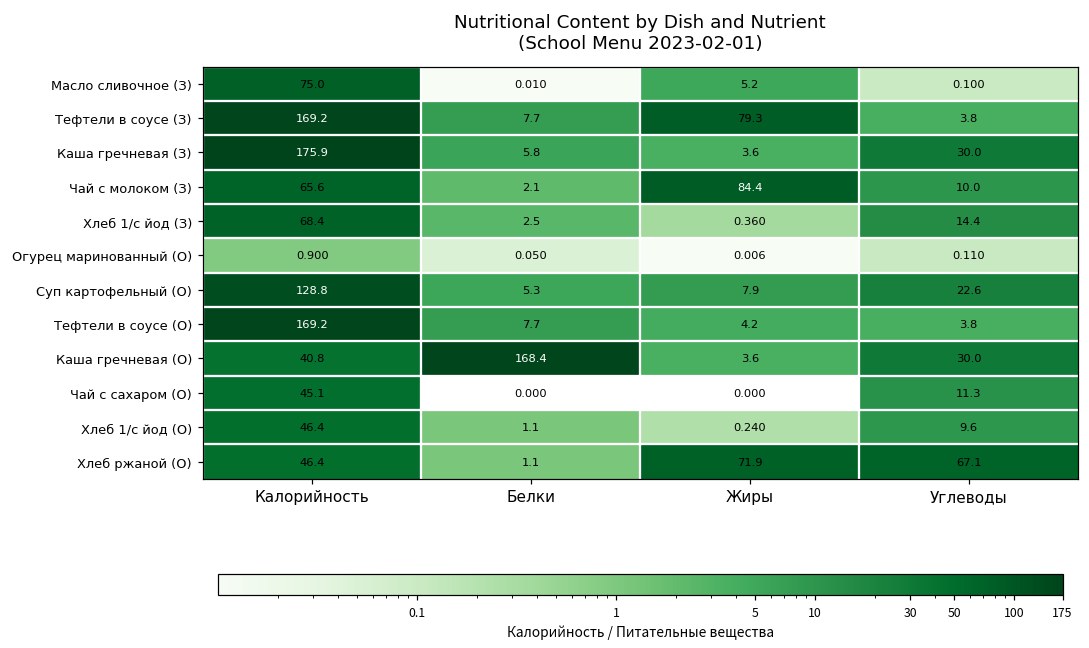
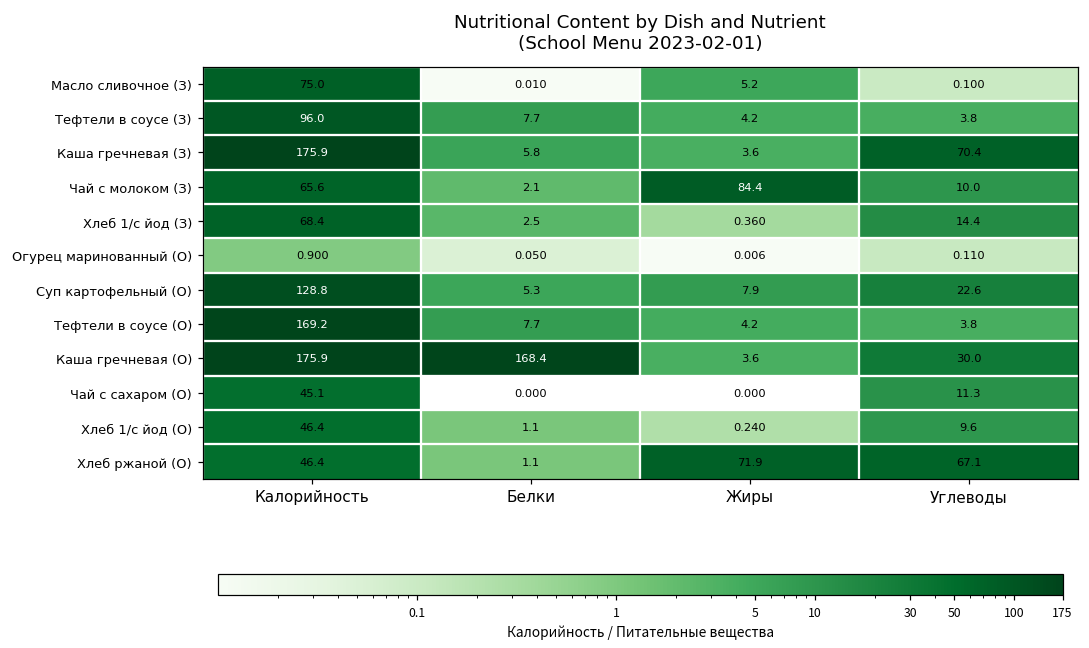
  {
    "Масло сливочное (З)": {
      "Калорийность": 75.0,
      "Белки": 0.010,
      "Жиры": 5.2,
      "Углеводы": 0.100
    },
    "Тефтели в соусе (З)": {
-     "Калорийность": 169.2,
+     "Калорийность": 96.0,
      "Белки": 7.7,
-     "Жиры": 79.3,
+     "Жиры": 4.2,
      "Углеводы": 3.8
    },
    "Каша гречневая (З)": {
      "Калорийность": 175.9,
      "Белки": 5.8,
      "Жиры": 3.6,
-     "Углеводы": 30.0
+     "Углеводы": 70.4
    },
    "Чай с молоком (З)": {
      "Калорийность": 65.6,
      "Белки": 2.1,
      "Жиры": 84.4,
      "Углеводы": 10.0
    },
    "Хлеб 1/с йод (З)": {
      "Калорийность": 68.4,
      "Белки": 2.5,
      "Жиры": 0.360,
      "Углеводы": 14.4
    },
    "Огурец маринованный (О)": {
      "Калорийность": 0.900,
      "Белки": 0.050,
      "Жиры": 0.006,
      "Углеводы": 0.110
    },
    "Суп картофельный (О)": {
      "Калорийность": 128.8,
      "Белки": 5.3,
      "Жиры": 7.9,
      "Углеводы": 22.6
    },
    "Тефтели в соусе (О)": {
      "Калорийность": 169.2,
      "Белки": 7.7,
      "Жиры": 4.2,
      "Углеводы": 3.8
    },
    "Каша гречневая (О)": {
-     "Калорийность": 40.8,
+     "Калорийность": 175.9,
      "Белки": 168.4,
      "Жиры": 3.6,
      "Углеводы": 30.0
    },
    "Чай с сахаром (О)": {
      "Калорийность": 45.1,
      "Белки": 0.000,
      "Жиры": 0.000,
      "Углеводы": 11.3
    },
    "Хлеб 1/с йод (О)": {
      "Калорийность": 46.4,
      "Белки": 1.1,
      "Жиры": 0.240,
      "Углеводы": 9.6
    },
    "Хлеб ржаной (О)": {
      "Калорийность": 46.4,
      "Белки": 1.1,
      "Жиры": 71.9,
      "Углеводы": 67.1
    }
  }
